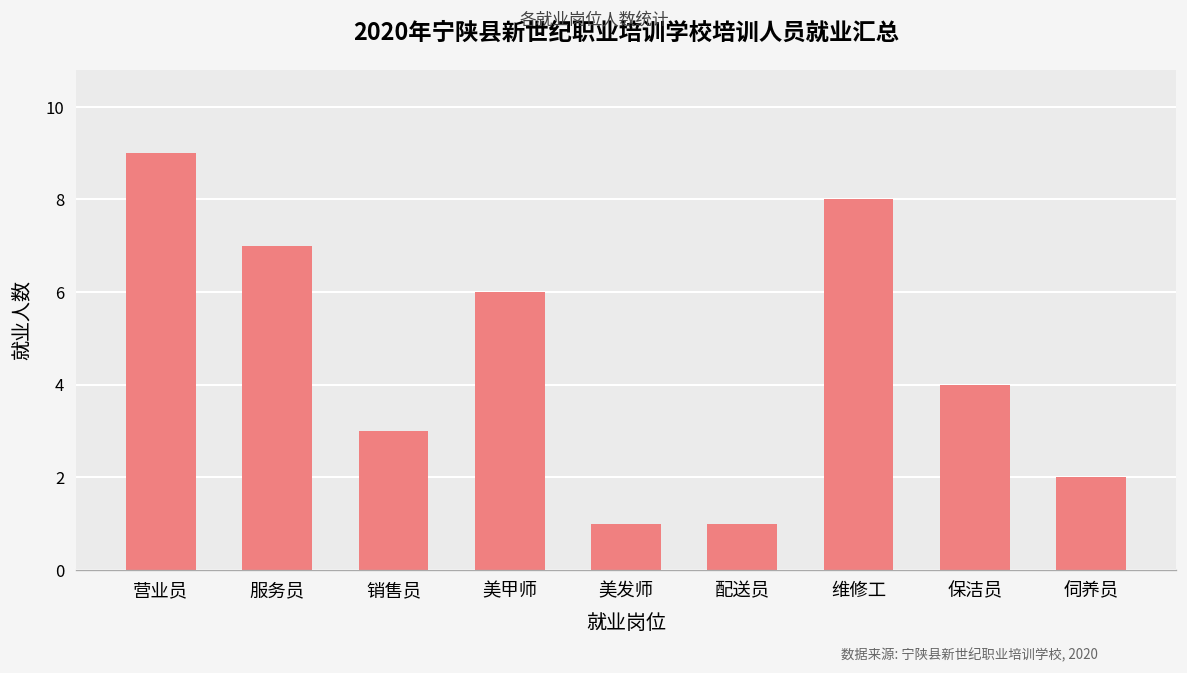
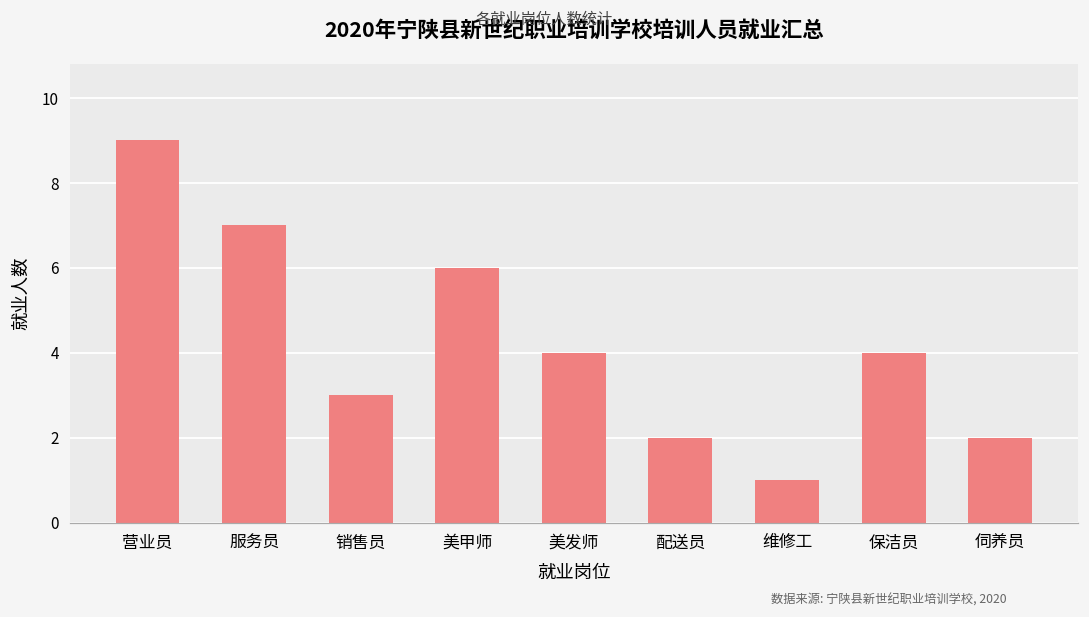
  {
    "营业员": 9,
    "服务员": 7,
    "销售员": 3,
    "美甲师": 6,
-   "美发师": 1,
-   "配送员": 1,
-   "维修工": 8,
+   "美发师": 4,
+   "配送员": 2,
+   "维修工": 1,
    "保洁员": 4,
    "伺养员": 2
  }
